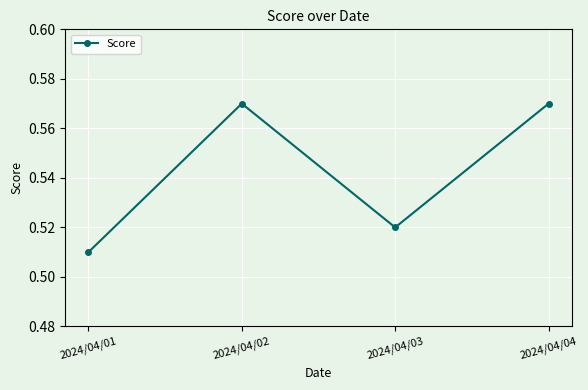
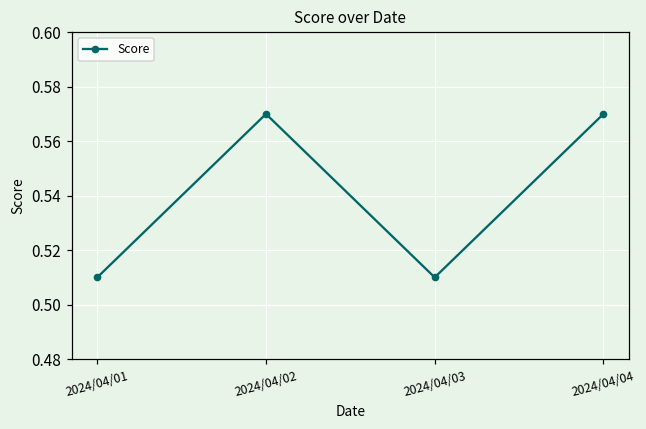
  {
    "2024/04/01": 0.51,
    "2024/04/02": 0.57,
-   "2024/04/03": 0.52,
+   "2024/04/03": 0.51,
    "2024/04/04": 0.57
  }
